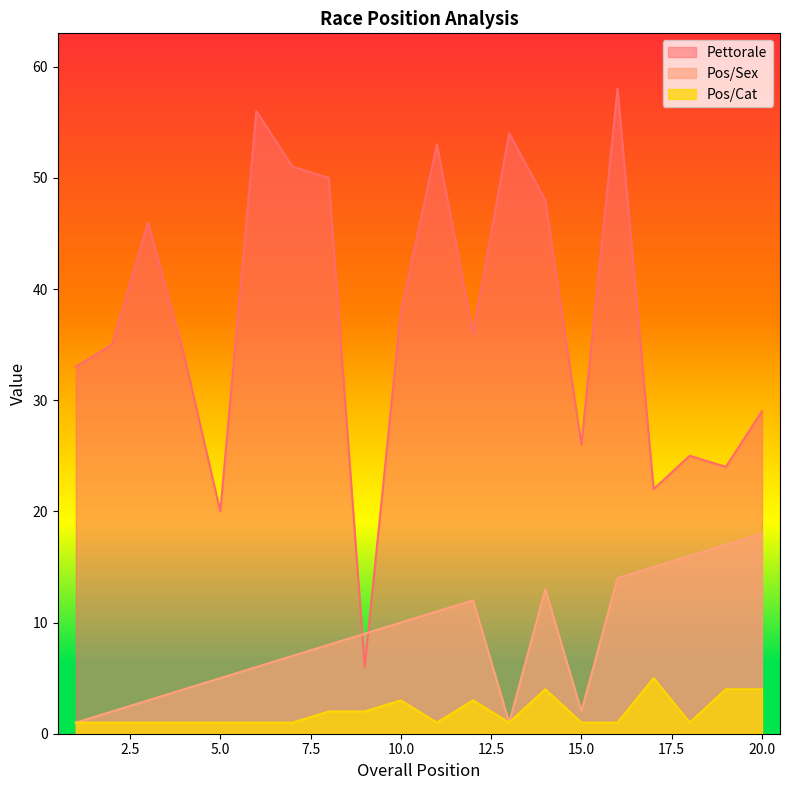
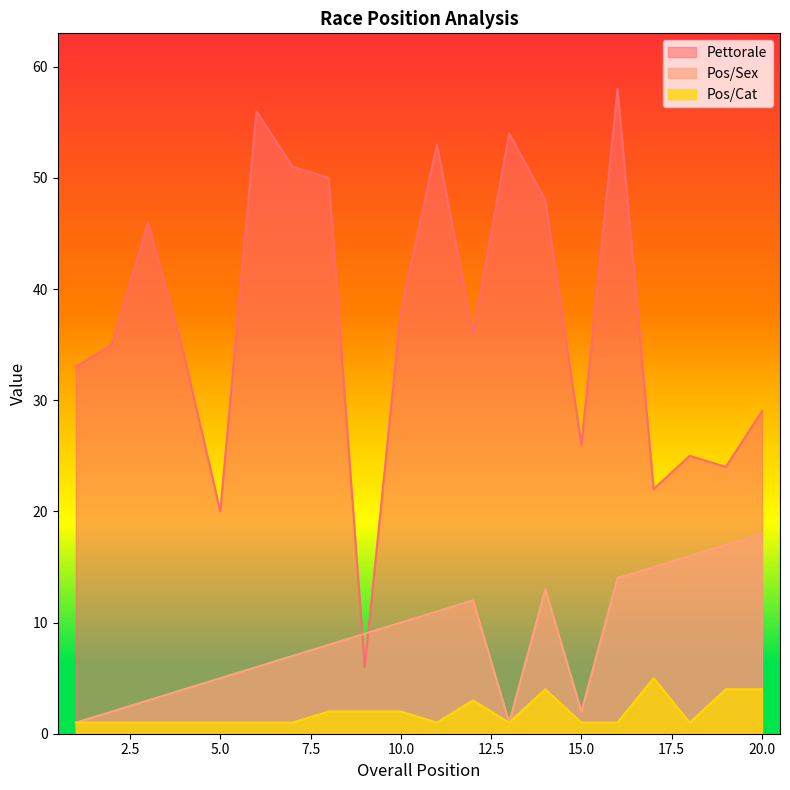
  {
    "Pos/Cat": {
      "5.0": 1,
-     "10.0": 3,
+     "10.0": 2,
      "15.0": 1,
      "20.0": 4
    }
  }
